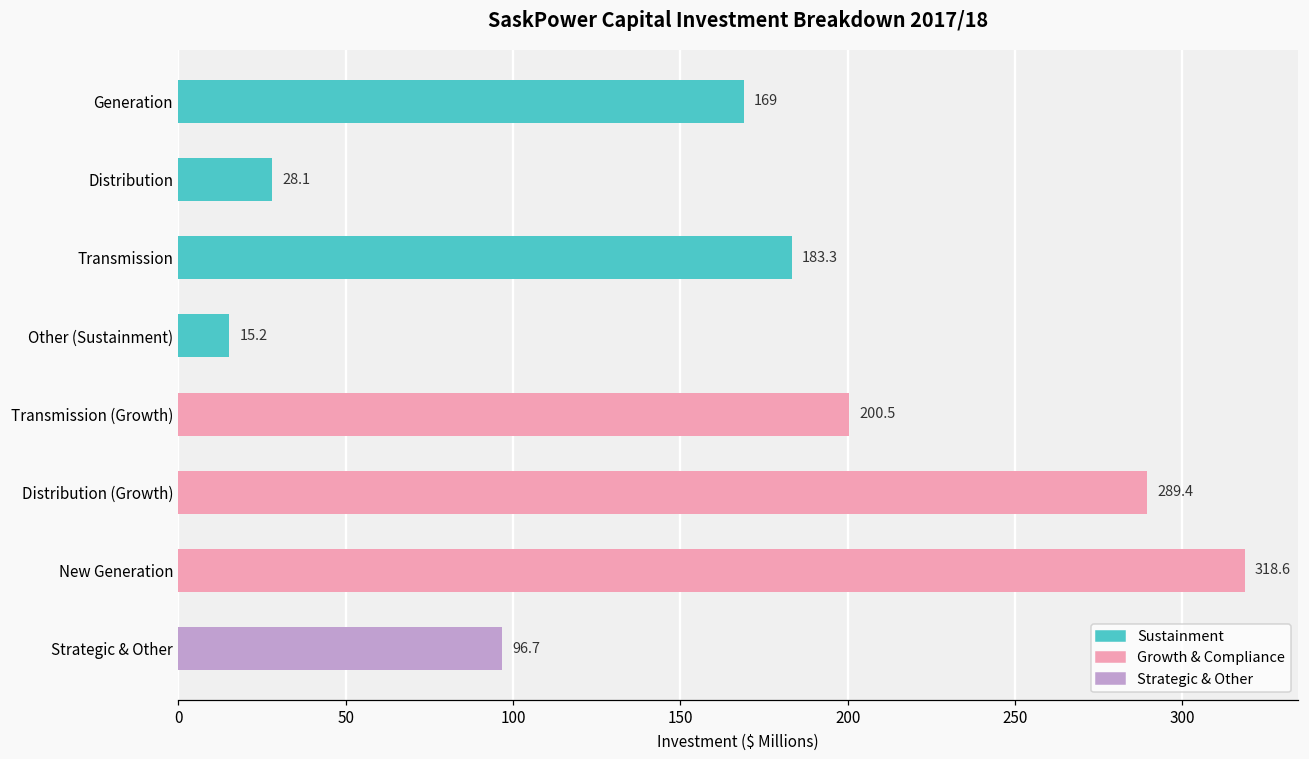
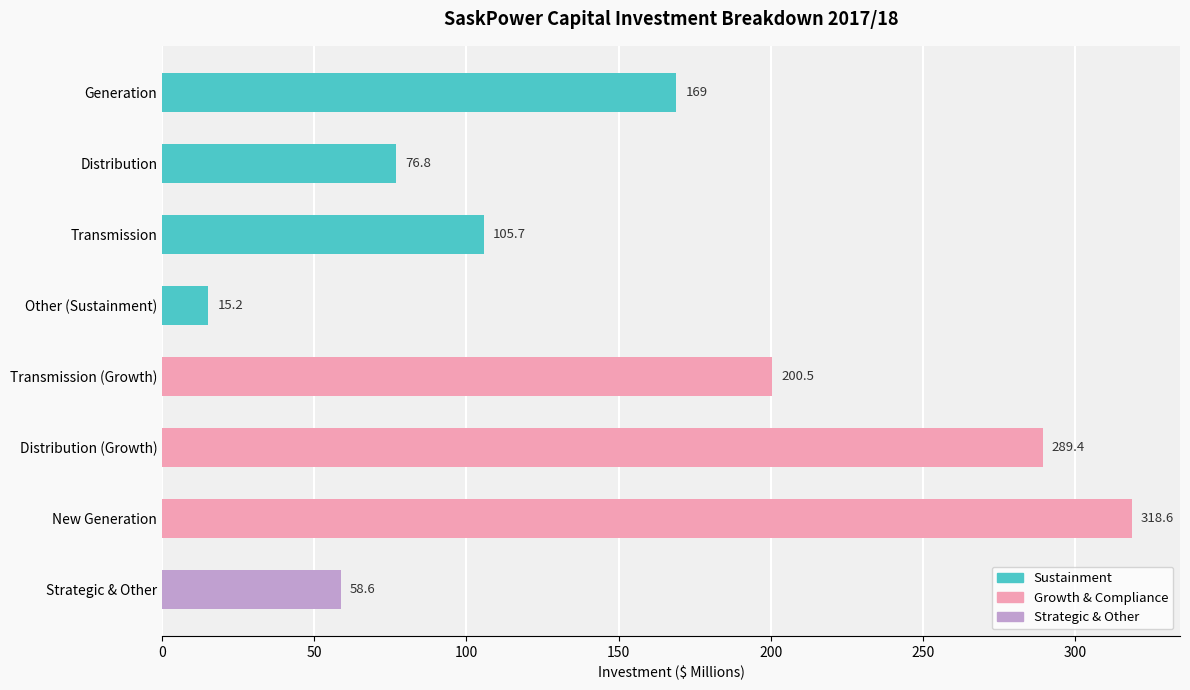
  {
    "Generation": 169,
-   "Distribution": 28.1,
-   "Transmission": 183.3,
+   "Distribution": 76.8,
+   "Transmission": 105.7,
    "Other (Sustainment)": 15.2,
    "Transmission (Growth)": 200.5,
    "Distribution (Growth)": 289.4,
    "New Generation": 318.6,
-   "Strategic & Other": 96.7
+   "Strategic & Other": 58.6
  }
